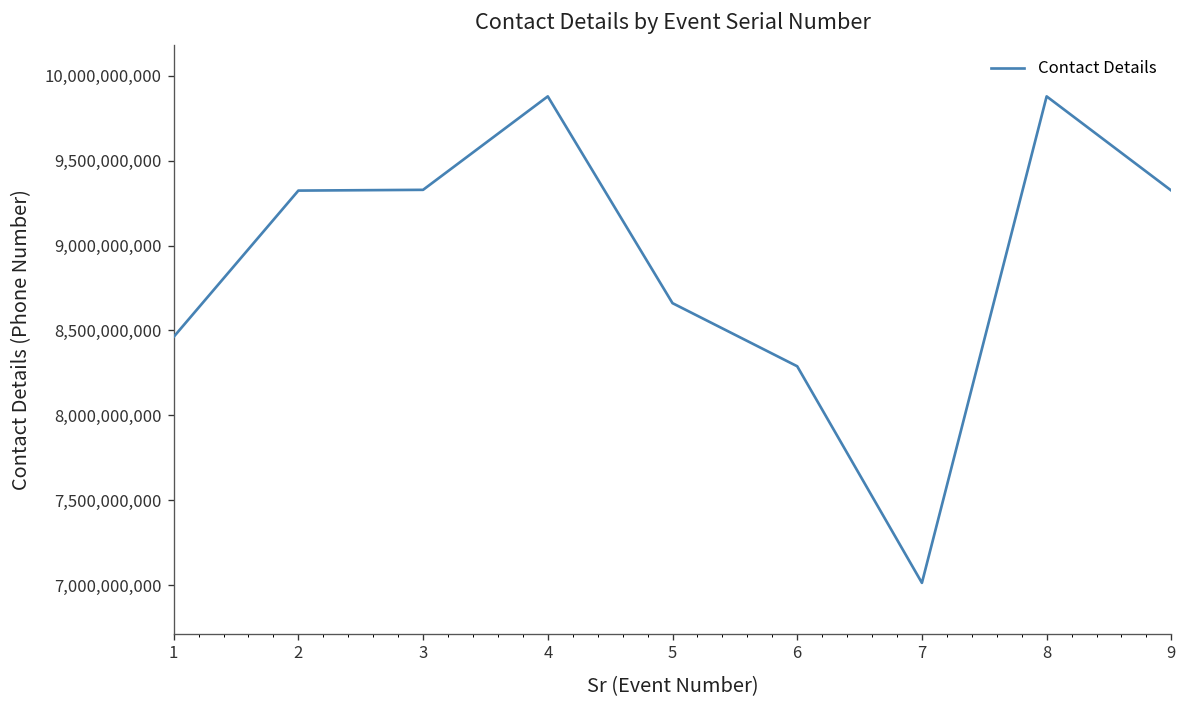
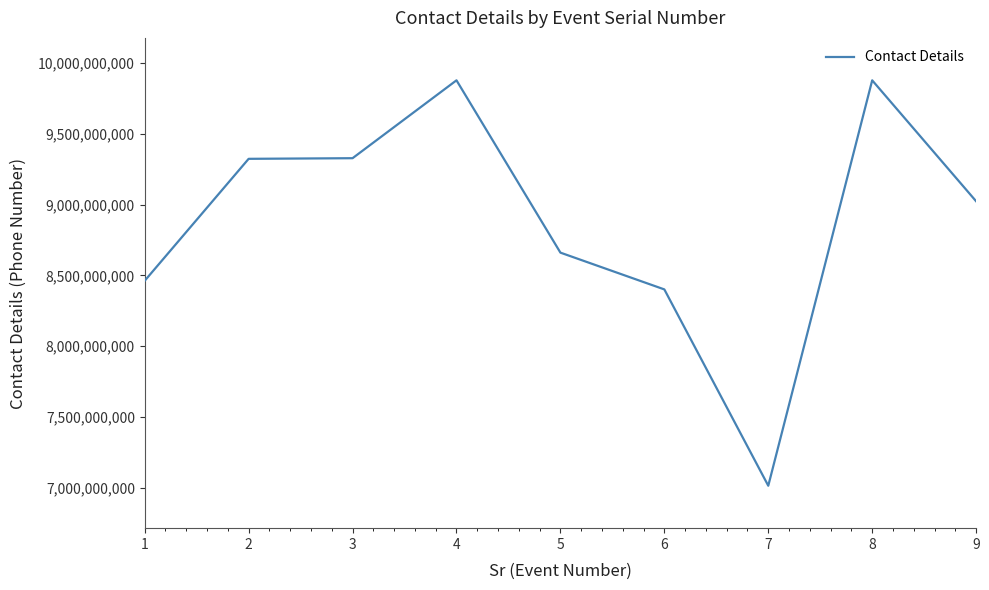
  {
    "1": "8,460,000,000",
    "2": "9,320,000,000",
    "3": "9,330,000,000",
    "4": "9,880,000,000",
    "5": "8,660,000,000",
-   "6": "8,290,000,000",
+   "6": "8,400,000,000",
    "7": "7,010,000,000",
    "8": "9,880,000,000",
-   "9": "9,320,000,000"
+   "9": "9,020,000,000"
  }
